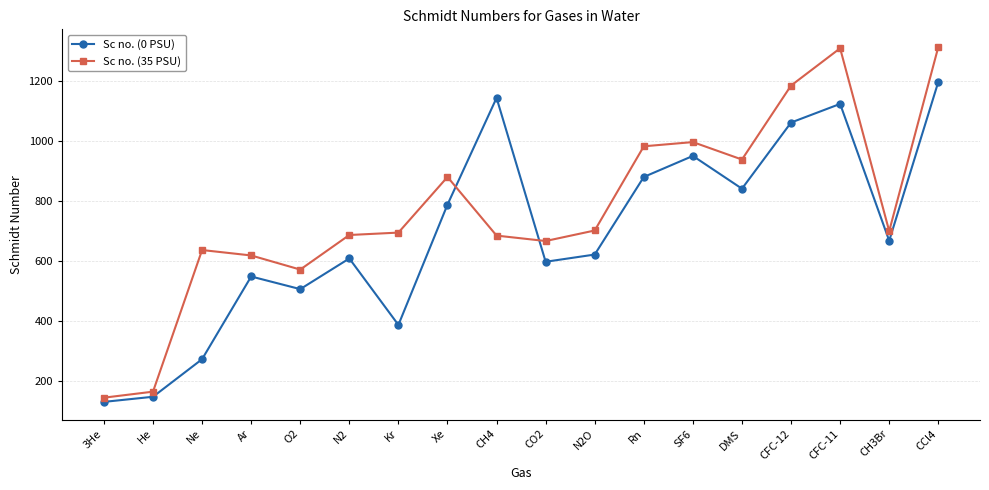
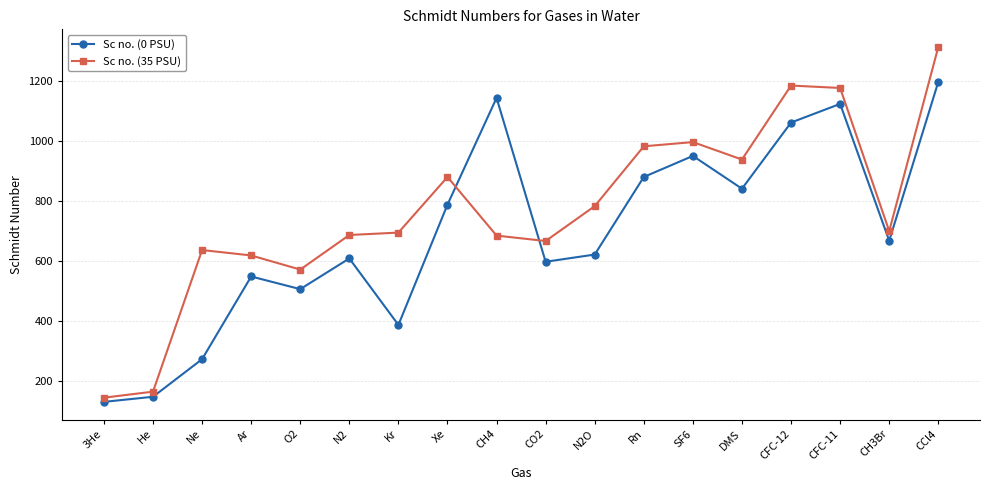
  {
    "Sc no. (0 PSU)": {
      "3He": 130,
      "He": 150,
      "Ne": 270,
      "Ar": 550,
      "O2": 510,
      "N2": 610,
      "Kr": 390,
      "Xe": 790,
      "CH4": 1140,
      "CO2": 600,
      "N2O": 620,
      "Rn": 880,
      "SF6": 950,
      "DMS": 840,
      "CFC-12": 1060,
      "CFC-11": 1120,
      "CH3Br": 670,
      "CCl4": 1200
    },
    "Sc no. (35 PSU)": {
      "3He": 150,
      "He": 170,
      "Ne": 640,
      "Ar": 620,
      "O2": 570,
      "N2": 690,
      "Kr": 700,
      "Xe": 880,
      "CH4": 690,
      "CO2": 670,
-     "N2O": 700,
+     "N2O": 780,
      "Rn": 980,
      "SF6": 1000,
      "DMS": 940,
      "CFC-12": 1180,
-     "CFC-11": 1310,
+     "CFC-11": 1180,
      "CH3Br": 700,
      "CCl4": 1310
    }
  }
